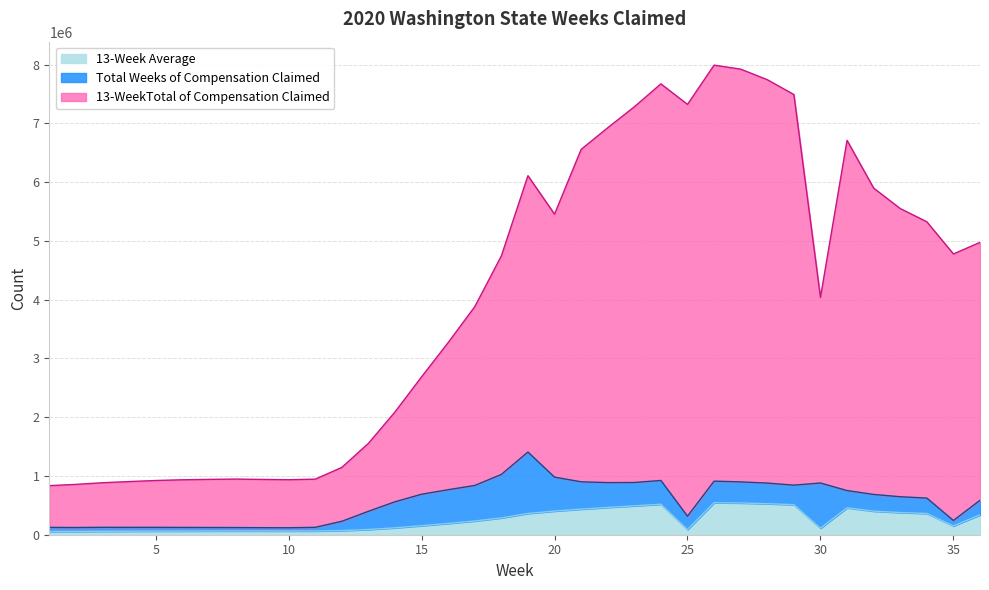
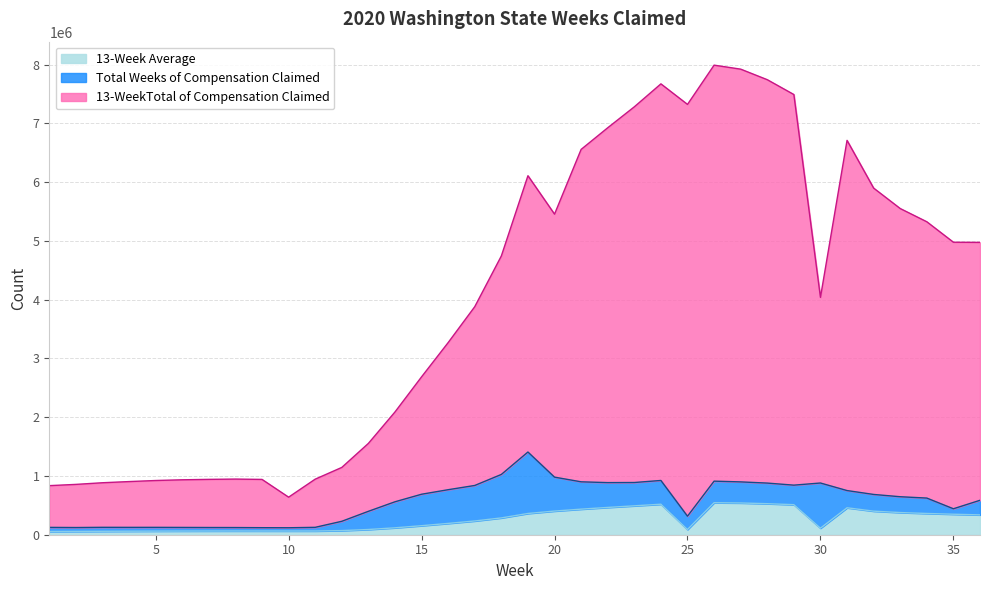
  {
    "13-Week Average": {
      "5": 100000,
      "10": 100000,
      "15": 200000,
      "20": 400000,
      "25": 100000,
      "30": 100000,
-     "35": 100000
+     "35": 300000
    },
    "Total Weeks of Compensation Claimed": {
      "5": 100000,
      "10": 100000,
      "15": 500000,
      "20": 600000,
      "25": 200000,
      "30": 800000,
      "35": 100000
    },
    "13-WeekTotal of Compensation Claimed": {
      "5": 800000,
-     "10": 800000,
+     "10": 500000,
      "15": 2000000,
      "20": 4500000,
      "25": 7000000,
      "30": 3200000,
      "35": 4500000
    }
  }
